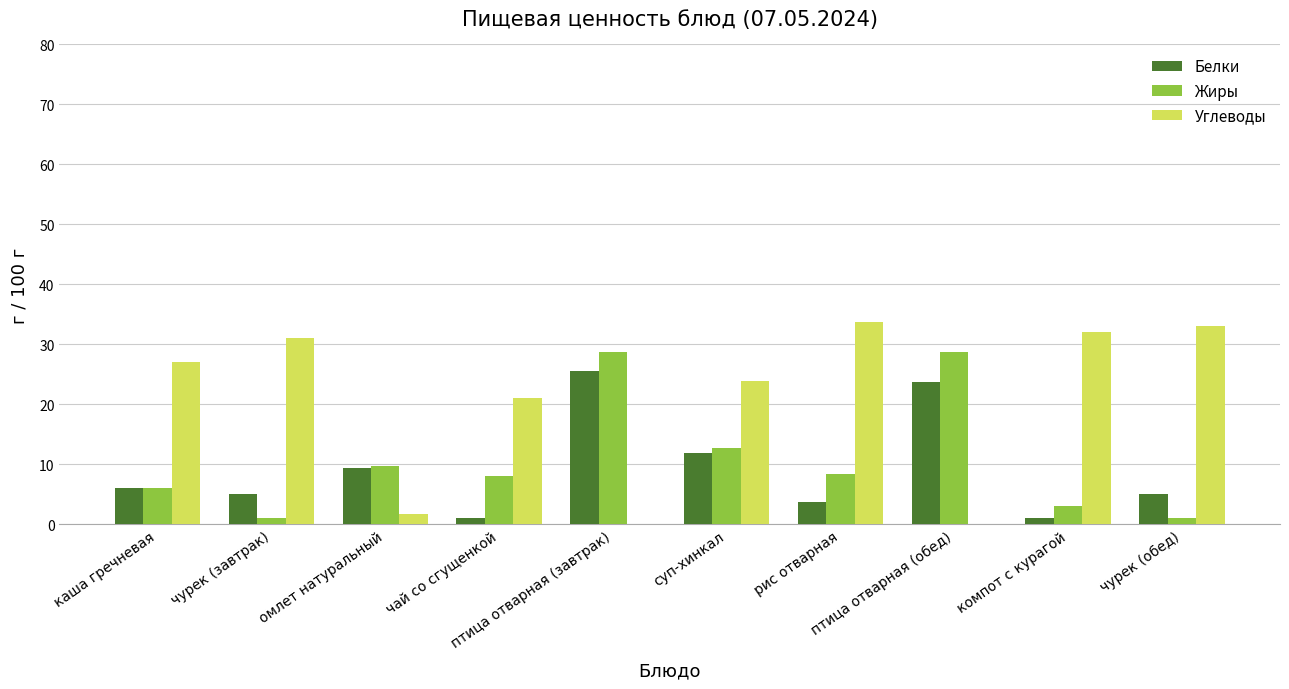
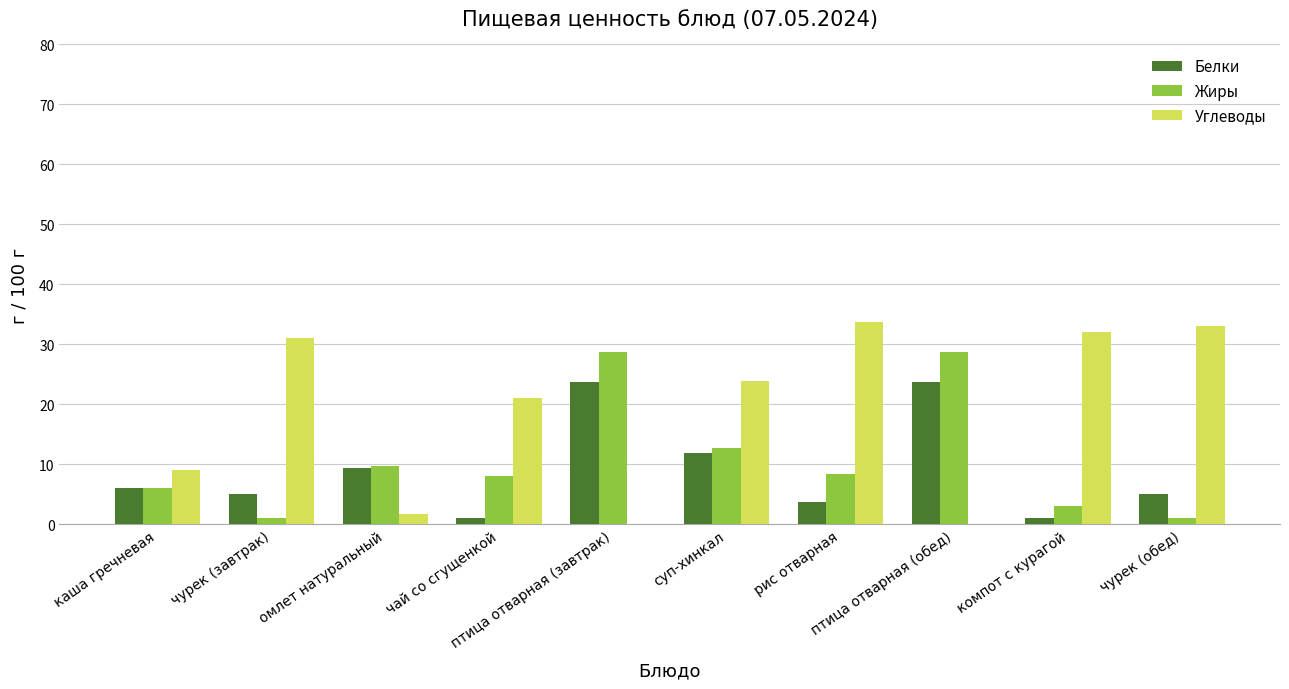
  {
    "Белки": {
      "каша гречневая": 6,
      "чурек (завтрак)": 5,
      "омлет натуральный": 9,
      "чай со сгущенкой": 1,
-     "птица отварная (завтрак)": 26,
+     "птица отварная (завтрак)": 24,
      "суп-хинкал": 12,
      "рис отварная": 4,
      "птица отварная (обед)": 24,
      "компот с курагой": 1,
      "чурек (обед)": 5
    },
    "Жиры": {
      "каша гречневая": 6,
      "чурек (завтрак)": 1,
      "омлет натуральный": 10,
      "чай со сгущенкой": 8,
      "птица отварная (завтрак)": 29,
      "суп-хинкал": 13,
      "рис отварная": 8,
      "птица отварная (обед)": 29,
      "компот с курагой": 3,
      "чурек (обед)": 1
    },
    "Углеводы": {
-     "каша гречневая": 27,
+     "каша гречневая": 9,
      "чурек (завтрак)": 31,
      "омлет натуральный": 2,
      "чай со сгущенкой": 21,
      "птица отварная (завтрак)": 0,
      "суп-хинкал": 24,
      "рис отварная": 34,
      "птица отварная (обед)": 0,
      "компот с курагой": 32,
      "чурек (обед)": 33
    }
  }
